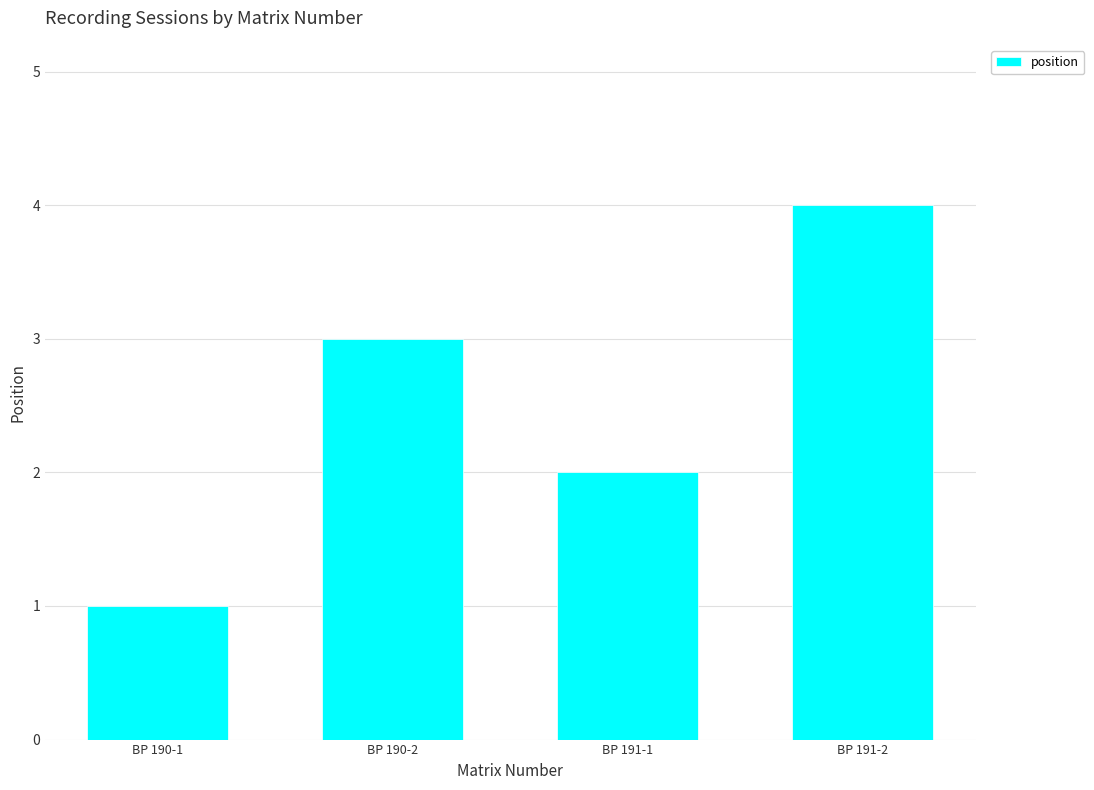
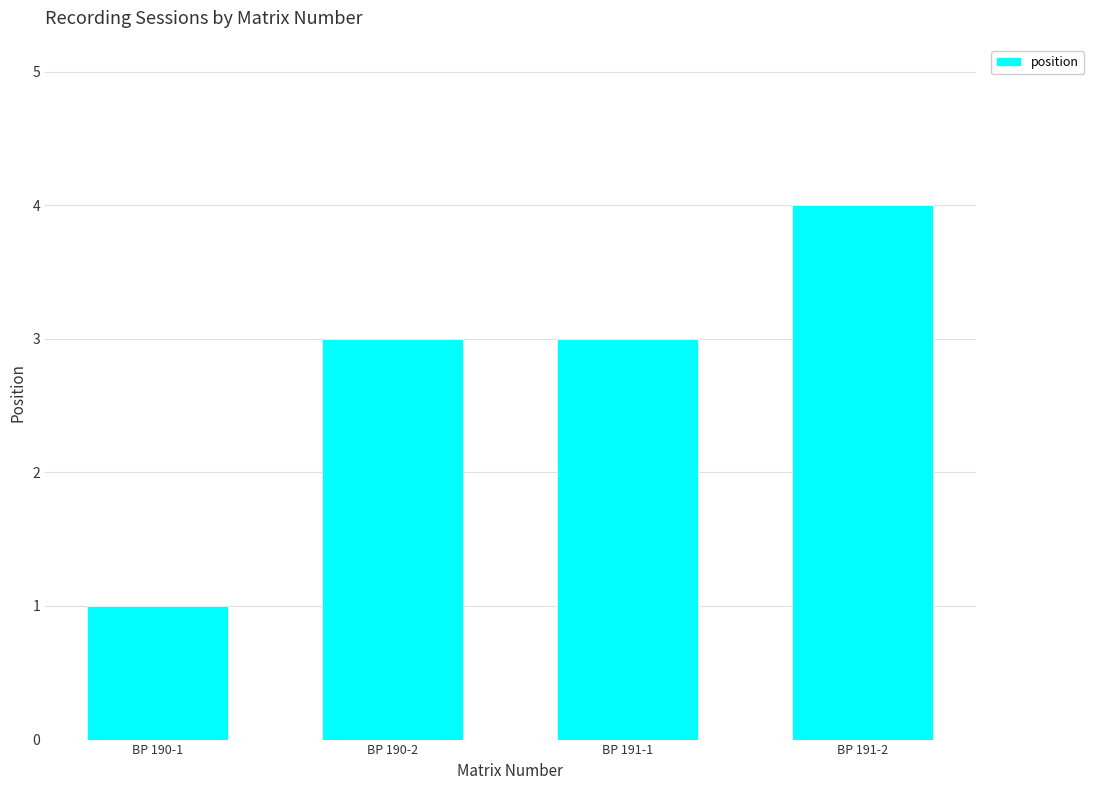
  {
    "BP 190-1": 1,
    "BP 190-2": 3,
-   "BP 191-1": 2,
+   "BP 191-1": 3,
    "BP 191-2": 4
  }
